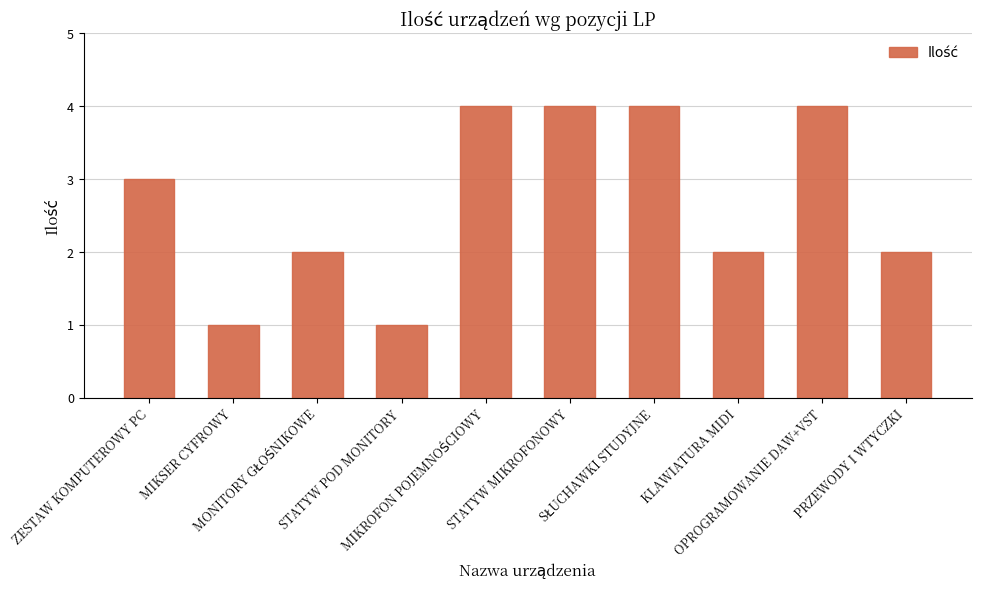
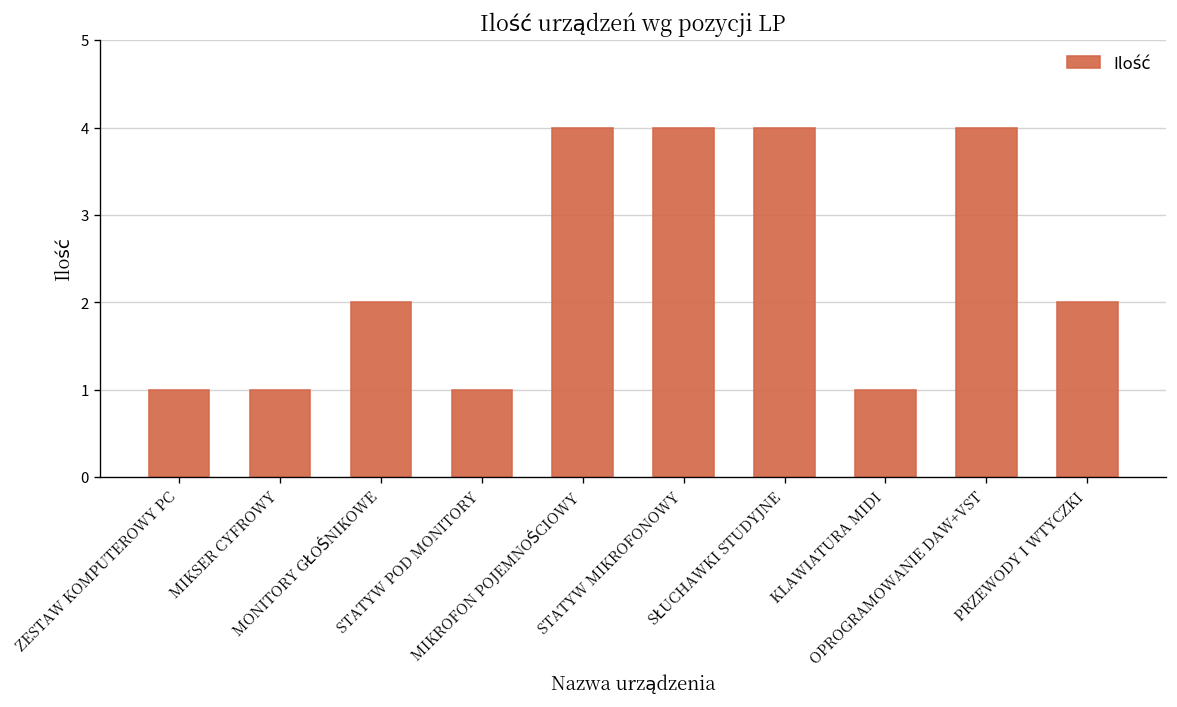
  {
-   "ZESTAW KOMPUTEROWY PC": 3,
+   "ZESTAW KOMPUTEROWY PC": 1,
    "MIKSER CYFROWY": 1,
    "MONITORY GŁOŚNIKOWE": 2,
    "STATYW POD MONITORY": 1,
    "MIKROFON POJEMNOŚCIOWY": 4,
    "STATYW MIKROFONOWY": 4,
    "SŁUCHAWKI STUDYJNE": 4,
-   "KLAWIATURA MIDI": 2,
+   "KLAWIATURA MIDI": 1,
    "OPROGRAMOWANIE DAW+VST": 4,
    "PRZEWODY I WTYCZKI": 2
  }
